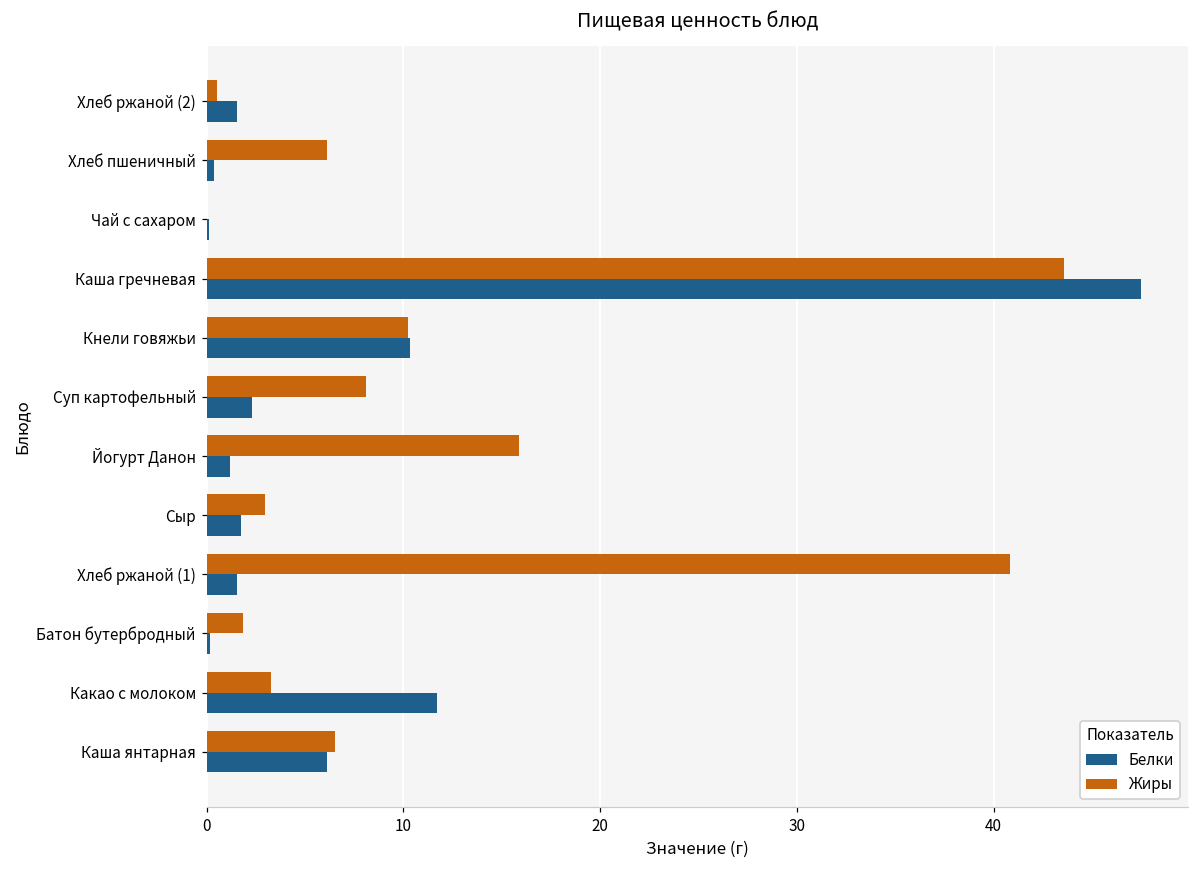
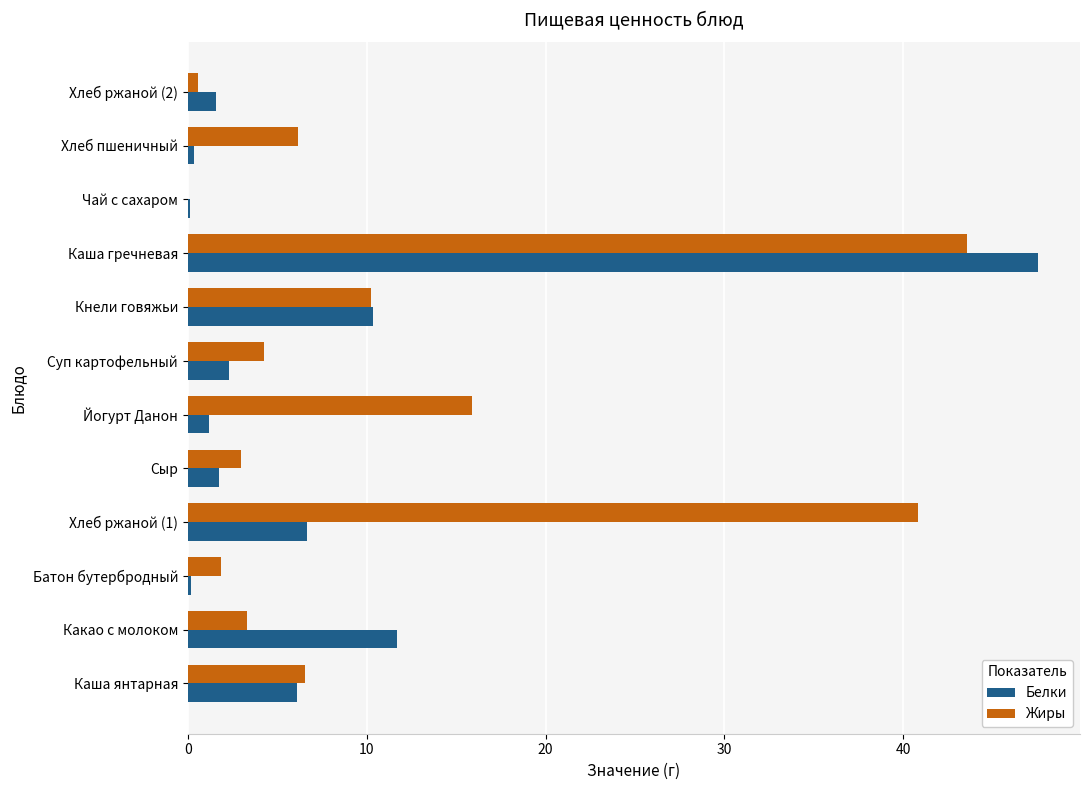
  {
    "Белки": {
      "Хлеб ржаной (2)": 1.6,
      "Хлеб пшеничный": 0.4,
      "Каша гречневая": 47.5,
      "Кнели говяжьи": 10.4,
      "Суп картофельный": 2.3,
      "Йогурт Данон": 1.2,
      "Сыр": 1.8,
-     "Хлеб ржаной (1)": 1.6,
+     "Хлеб ржаной (1)": 6.7,
      "Батон бутербродный": 0.2,
      "Какао с молоком": 11.7,
      "Каша янтарная": 6.1
    },
    "Жиры": {
      "Хлеб ржаной (2)": 0.6,
      "Хлеб пшеничный": 6.1,
      "Чай с сахаром": 0.0,
      "Каша гречневая": 43.6,
      "Кнели говяжьи": 10.2,
-     "Суп картофельный": 8.1,
+     "Суп картофельный": 4.3,
      "Йогурт Данон": 15.9,
      "Сыр": 3.0,
      "Хлеб ржаной (1)": 40.8,
      "Батон бутербродный": 1.9,
      "Какао с молоком": 3.3,
      "Каша янтарная": 6.5
    }
  }
